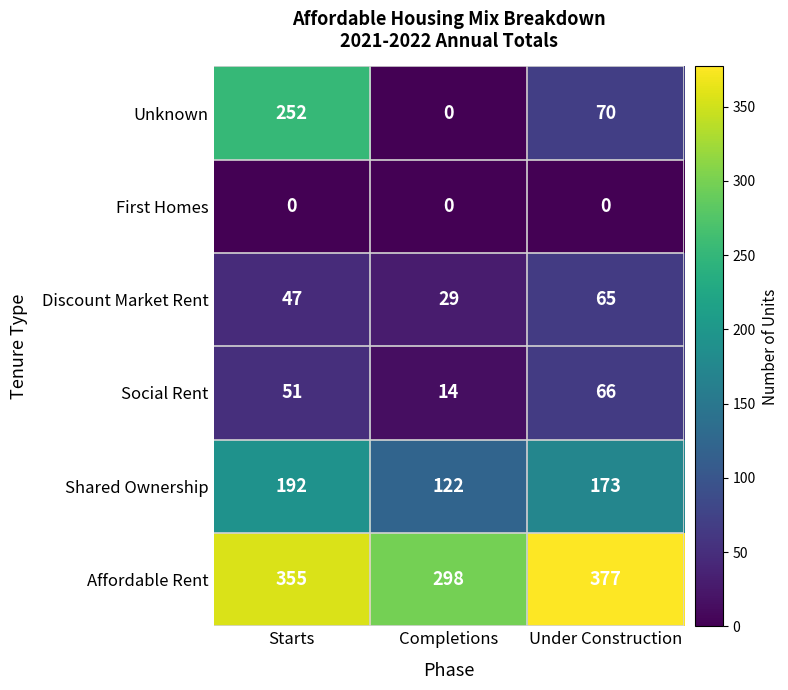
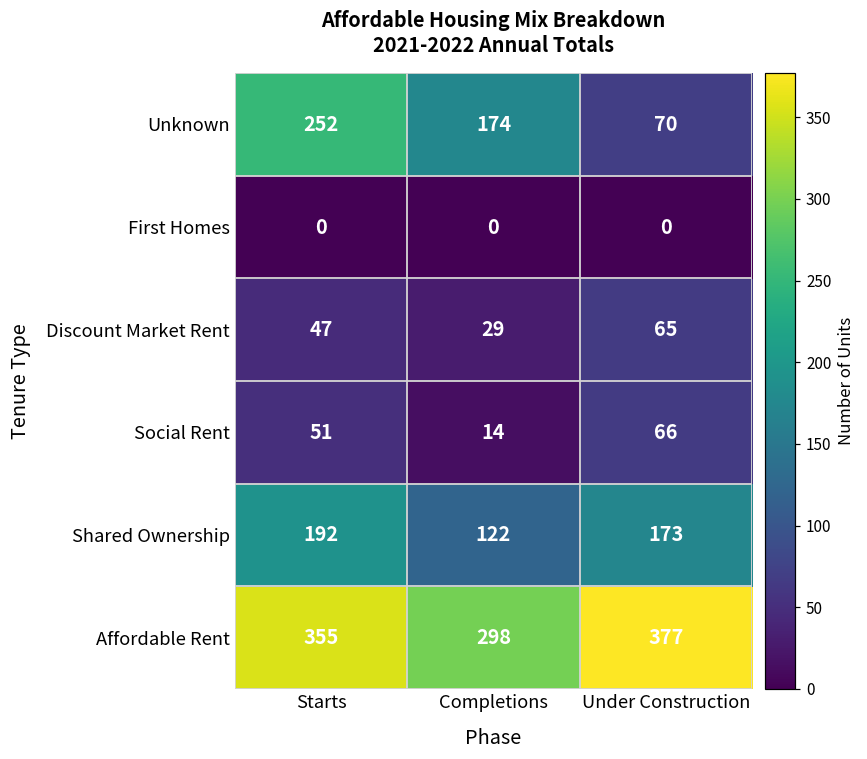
  {
    "Unknown": {
      "Starts": 252,
-     "Completions": 0,
+     "Completions": 174,
      "Under Construction": 70
    },
    "First Homes": {
      "Starts": 0,
      "Completions": 0,
      "Under Construction": 0
    },
    "Discount Market Rent": {
      "Starts": 47,
      "Completions": 29,
      "Under Construction": 65
    },
    "Social Rent": {
      "Starts": 51,
      "Completions": 14,
      "Under Construction": 66
    },
    "Shared Ownership": {
      "Starts": 192,
      "Completions": 122,
      "Under Construction": 173
    },
    "Affordable Rent": {
      "Starts": 355,
      "Completions": 298,
      "Under Construction": 377
    }
  }
